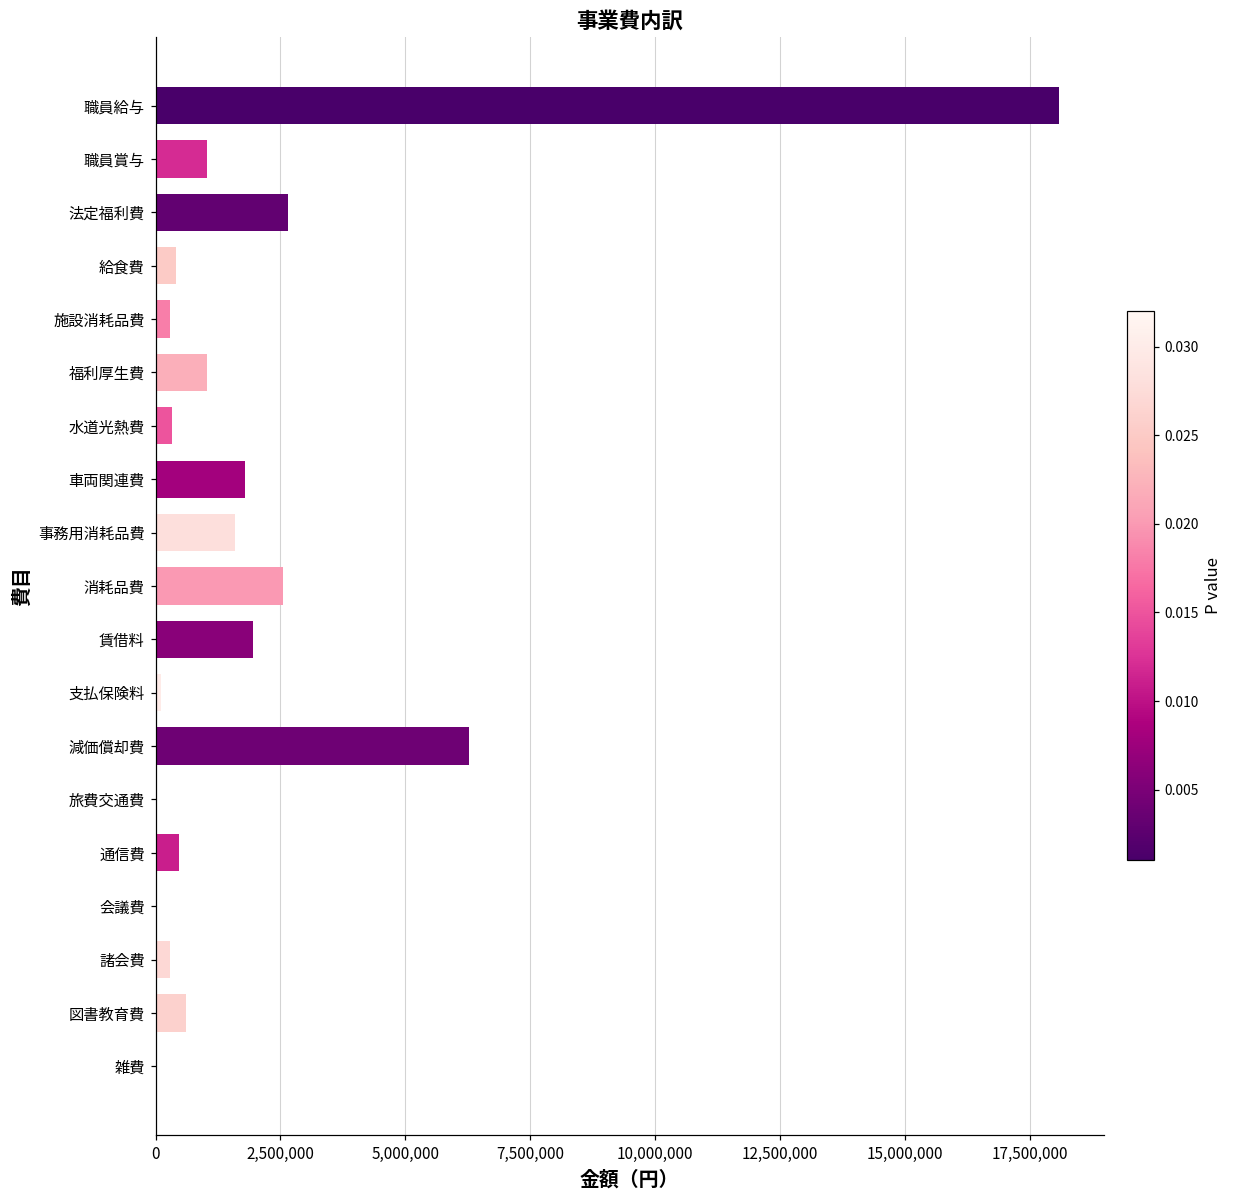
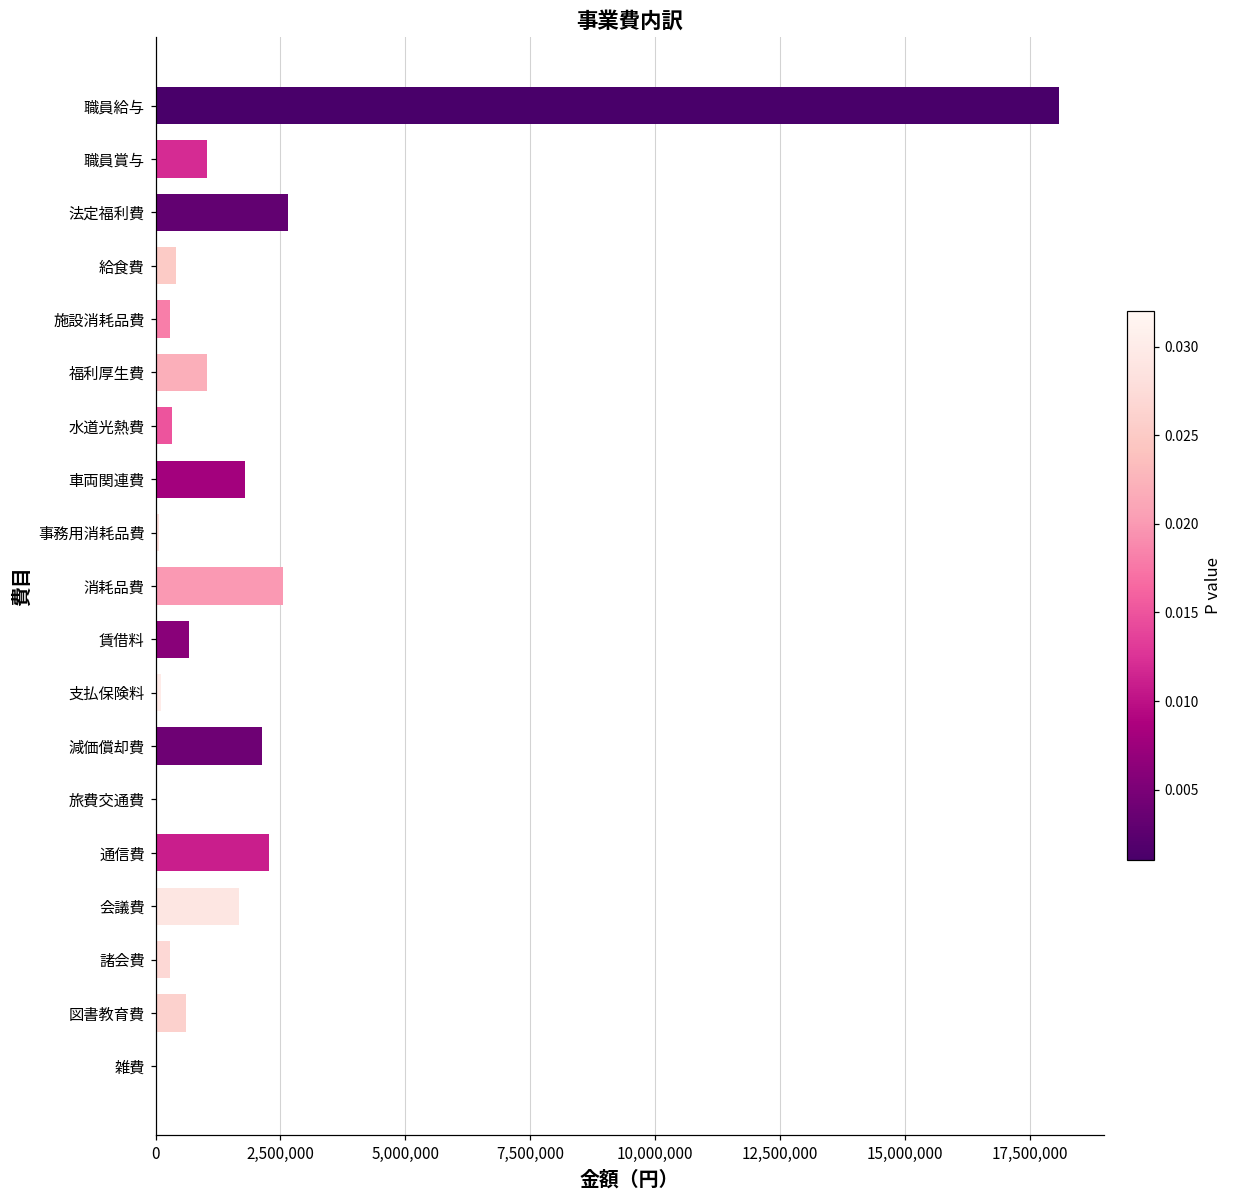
  {
    "職員給与": "18,100,000",
    "職員賞与": "1,000,000",
    "法定福利費": "2,700,000",
    "給食費": "400,000",
    "施設消耗品費": "300,000",
    "福利厚生費": "1,000,000",
    "水道光熱費": "300,000",
    "車両関連費": "1,800,000",
-   "事務用消耗品費": "1,600,000",
+   "事務用消耗品費": "100,000",
    "消耗品費": "2,500,000",
-   "賃借料": "1,900,000",
+   "賃借料": "700,000",
    "支払保険料": "100,000",
-   "減価償却費": "6,300,000",
-   "通信費": "500,000",
-   "会議費": "0",
+   "減価償却費": "2,100,000",
+   "通信費": "2,300,000",
+   "会議費": "1,700,000",
    "諸会費": "300,000",
    "図書教育費": "600,000"
  }
